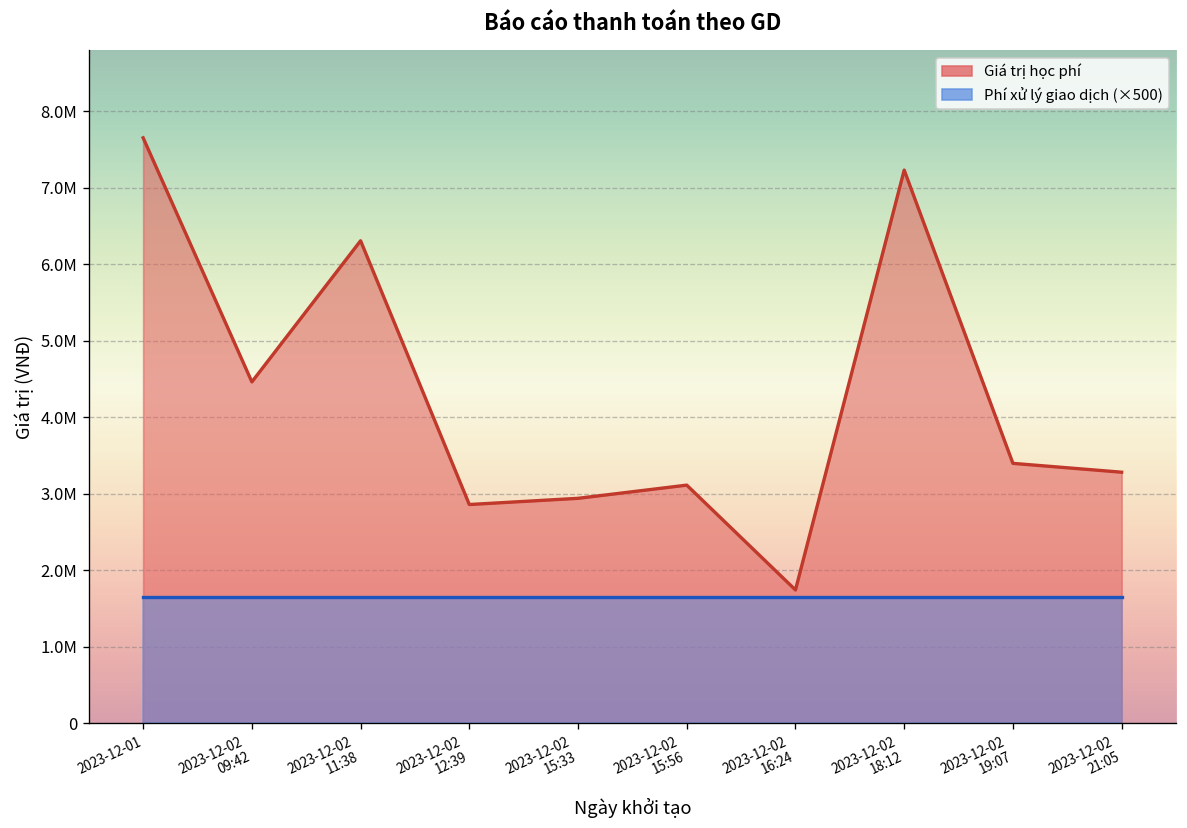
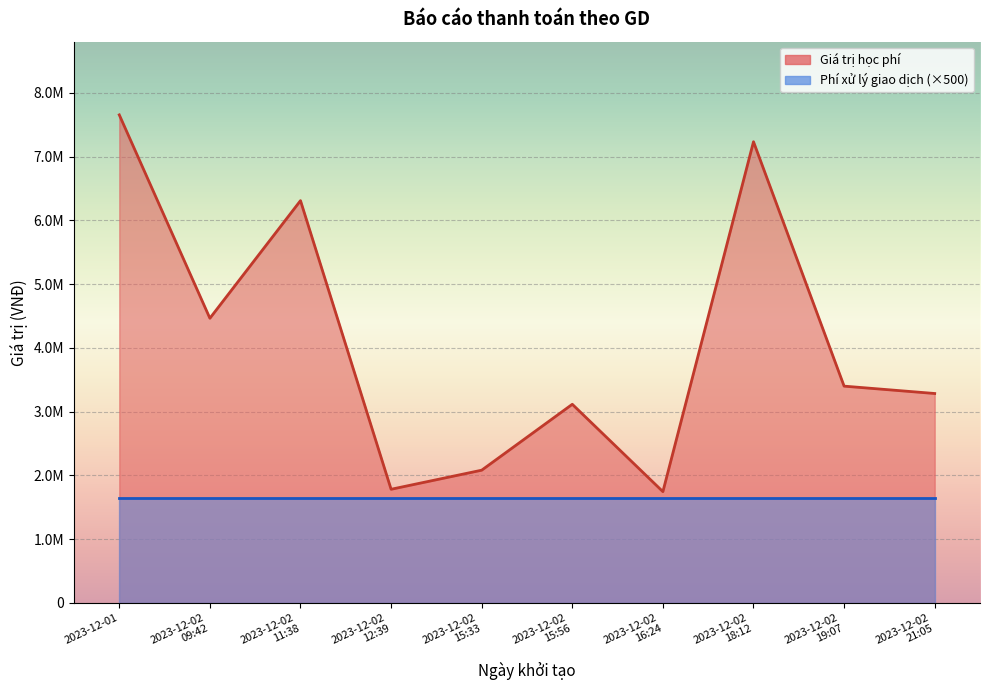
  {
    "Giá trị học phí": {
      "2023-12-01": 7700000,
      "2023-12-02 09:42": 4500000,
      "2023-12-02 11:38": 6300000,
-     "2023-12-02 12:39": 2900000,
-     "2023-12-02 15:33": 2900000,
+     "2023-12-02 12:39": 1800000,
+     "2023-12-02 15:33": 2100000,
      "2023-12-02 15:56": 3100000,
      "2023-12-02 16:24": 1700000,
      "2023-12-02 18:12": 7200000,
      "2023-12-02 19:07": 3400000,
      "2023-12-02 21:05": 3300000
    },
    "Phí xử lý giao dịch (×500)": {
      "2023-12-01": 1700000,
      "2023-12-02 09:42": 1700000,
      "2023-12-02 11:38": 1700000,
      "2023-12-02 12:39": 1700000,
      "2023-12-02 15:33": 1700000,
      "2023-12-02 15:56": 1700000,
      "2023-12-02 16:24": 1700000,
      "2023-12-02 18:12": 1700000,
      "2023-12-02 19:07": 1700000,
      "2023-12-02 21:05": 1700000
    }
  }
